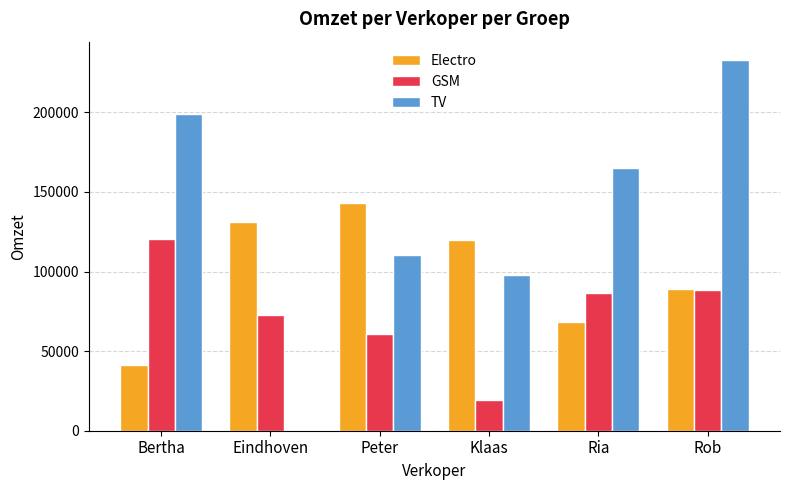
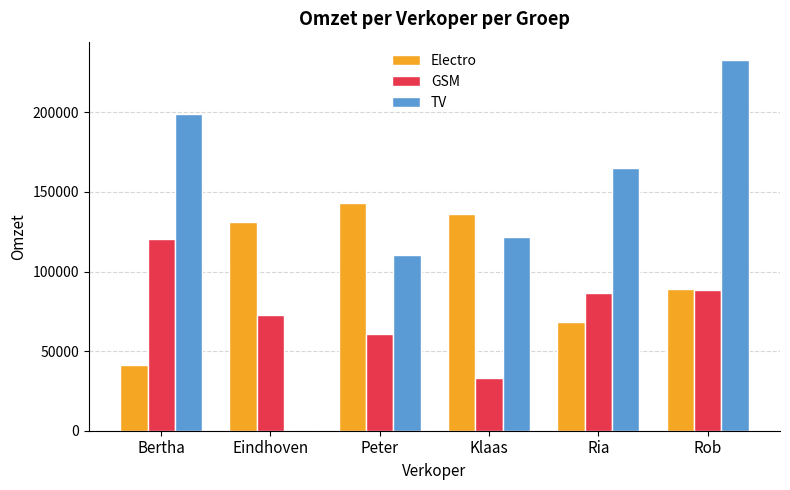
  {
    "Electro": {
      "Bertha": 42000,
      "Eindhoven": 131000,
      "Peter": 143000,
-     "Klaas": 120000,
+     "Klaas": 136000,
      "Ria": 69000,
      "Rob": 89000
    },
    "GSM": {
      "Bertha": 120000,
      "Eindhoven": 73000,
      "Peter": 61000,
-     "Klaas": 19000,
+     "Klaas": 33000,
      "Ria": 87000,
      "Rob": 88000
    },
    "TV": {
      "Bertha": 199000,
      "Eindhoven": 0,
      "Peter": 110000,
-     "Klaas": 98000,
+     "Klaas": 122000,
      "Ria": 165000,
      "Rob": 233000
    }
  }
